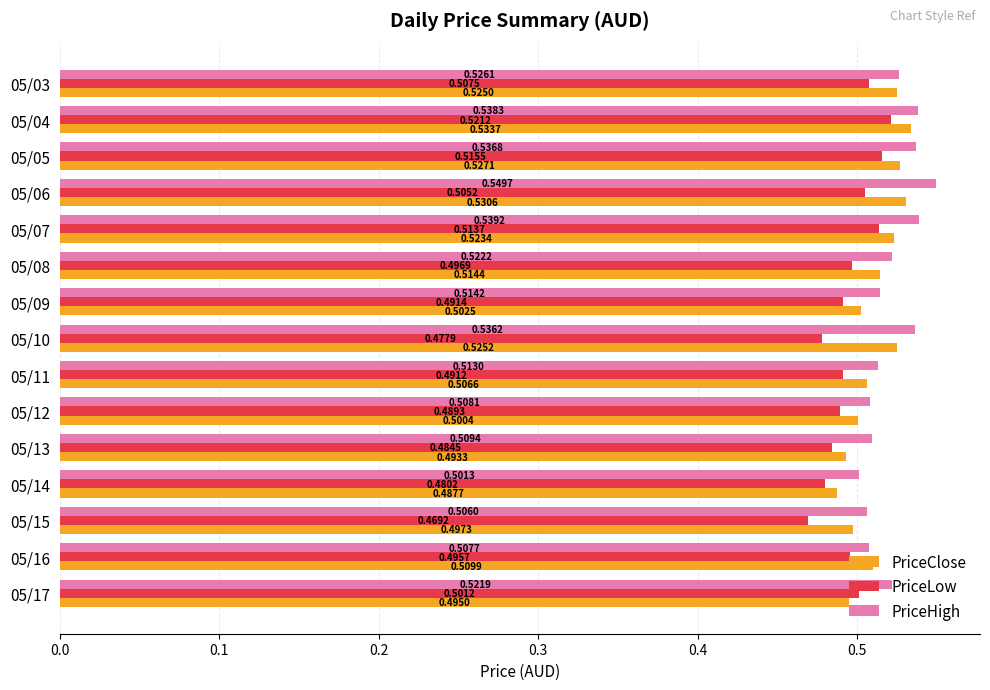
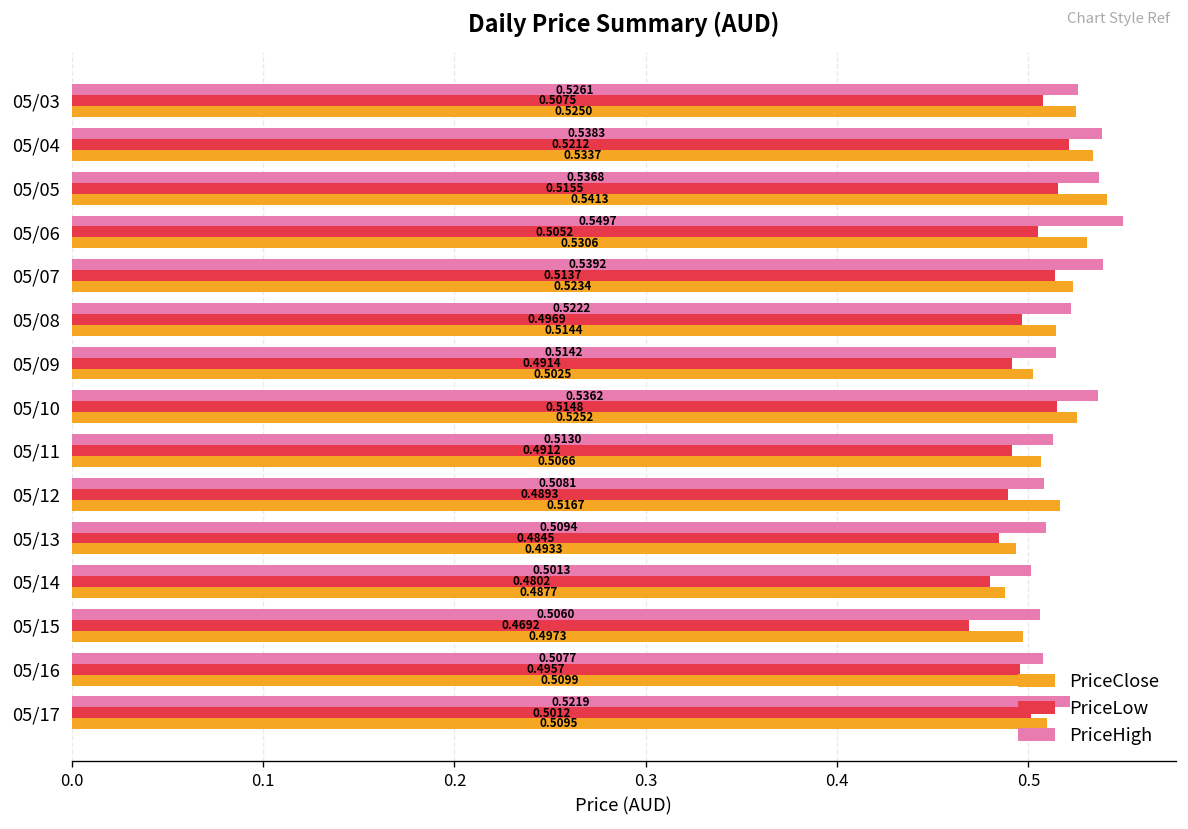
  {
    "PriceClose": {
      "05/03": 0.5250,
      "05/04": 0.5337,
-     "05/05": 0.5271,
+     "05/05": 0.5413,
      "05/06": 0.5306,
      "05/07": 0.5234,
      "05/08": 0.5144,
      "05/09": 0.5025,
      "05/10": 0.5252,
      "05/11": 0.5066,
-     "05/12": 0.5004,
+     "05/12": 0.5167,
      "05/13": 0.4933,
      "05/14": 0.4877,
      "05/15": 0.4973,
      "05/16": 0.5099,
-     "05/17": 0.4950
+     "05/17": 0.5095
    },
    "PriceLow": {
      "05/03": 0.5075,
      "05/04": 0.5212,
      "05/05": 0.5155,
      "05/06": 0.5052,
      "05/07": 0.5137,
      "05/08": 0.4969,
      "05/09": 0.4914,
-     "05/10": 0.4779,
+     "05/10": 0.5148,
      "05/11": 0.4912,
      "05/12": 0.4893,
      "05/13": 0.4845,
      "05/14": 0.4802,
      "05/15": 0.4692,
      "05/16": 0.4957,
      "05/17": 0.5012
    },
    "PriceHigh": {
      "05/03": 0.5261,
      "05/04": 0.5383,
      "05/05": 0.5368,
      "05/06": 0.5497,
      "05/07": 0.5392,
      "05/08": 0.5222,
      "05/09": 0.5142,
      "05/10": 0.5362,
      "05/11": 0.5130,
      "05/12": 0.5081,
      "05/13": 0.5094,
      "05/14": 0.5013,
      "05/15": 0.5060,
      "05/16": 0.5077,
      "05/17": 0.5219
    }
  }
